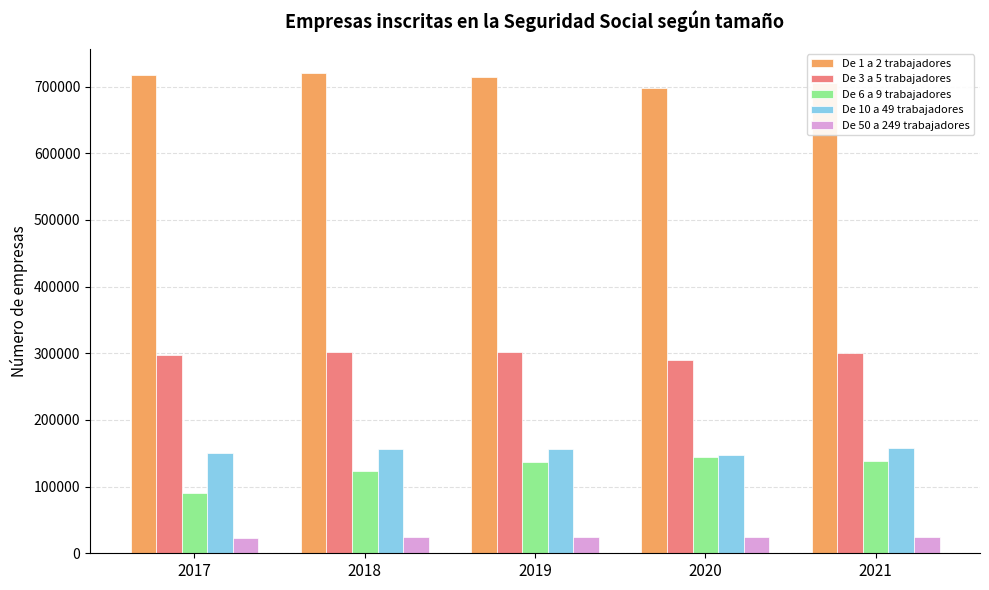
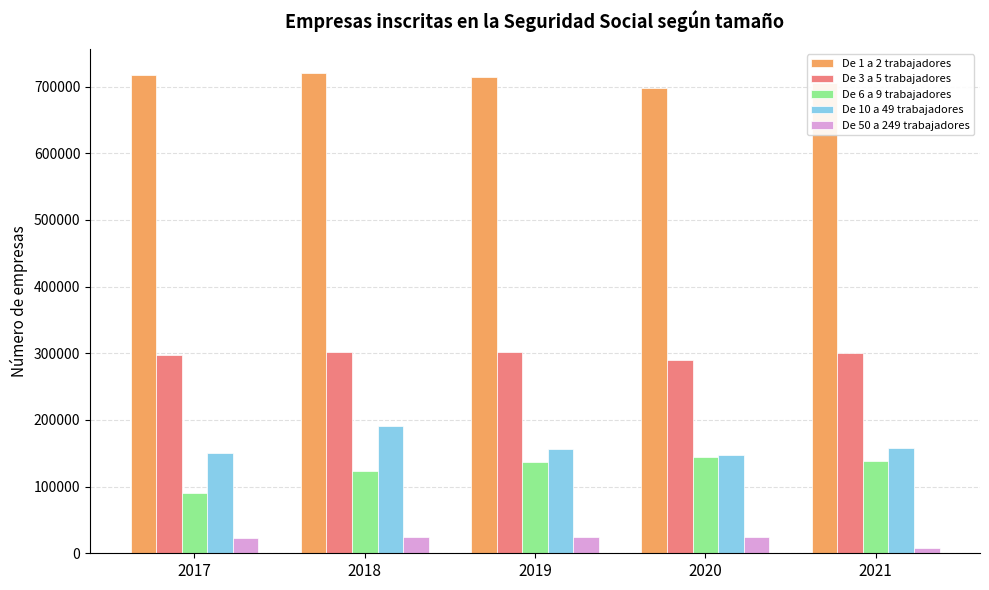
  {
    "De 6 a 9 trabajadores": {
      "2017": 90000,
      "2018": 120000,
      "2019": 140000,
      "2020": 140000,
      "2021": 140000
    },
    "De 10 a 49 trabajadores": {
      "2017": 150000,
-     "2018": 160000,
+     "2018": 190000,
      "2019": 160000,
      "2020": 150000,
      "2021": 160000
    },
    "De 50 a 249 trabajadores": {
      "2017": 20000,
      "2018": 20000,
      "2019": 30000,
      "2020": 20000,
-     "2021": 30000
+     "2021": 10000
    }
  }
